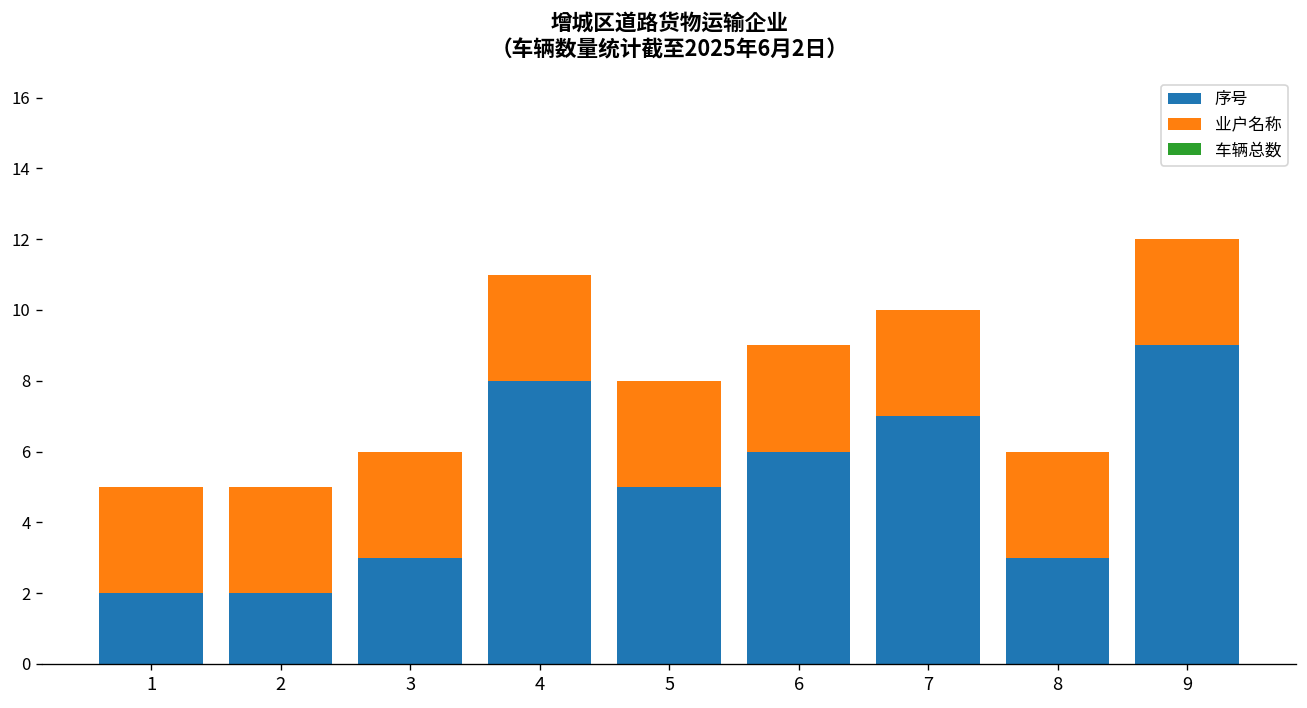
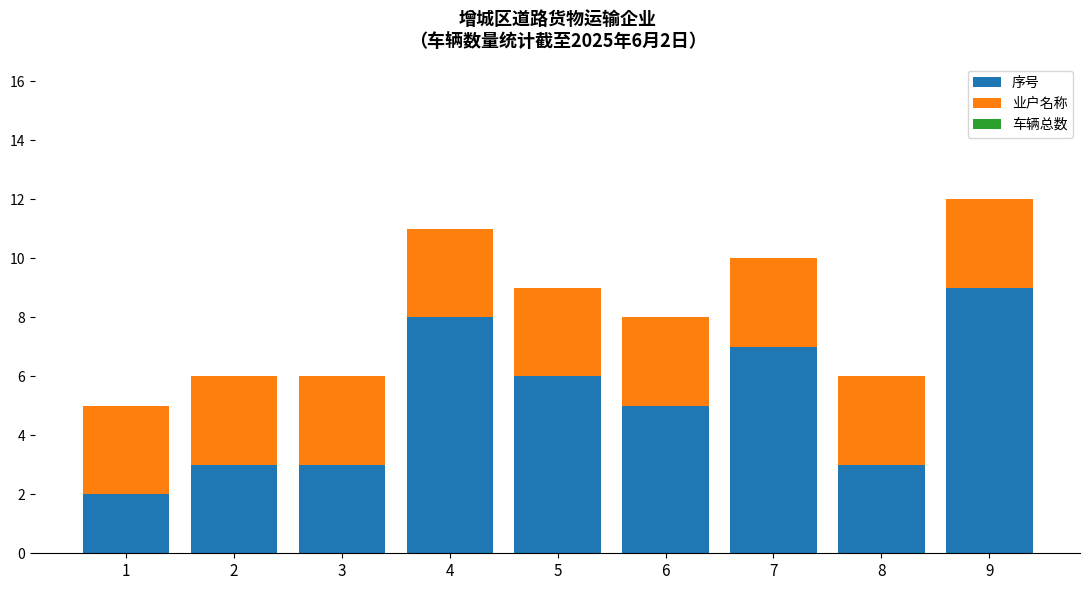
  {
    "序号": {
      "1": 2,
-     "2": 2,
+     "2": 3,
      "3": 3,
      "4": 8,
-     "5": 5,
-     "6": 6,
+     "5": 6,
+     "6": 5,
      "7": 7,
      "8": 3,
      "9": 9
    }
  }
